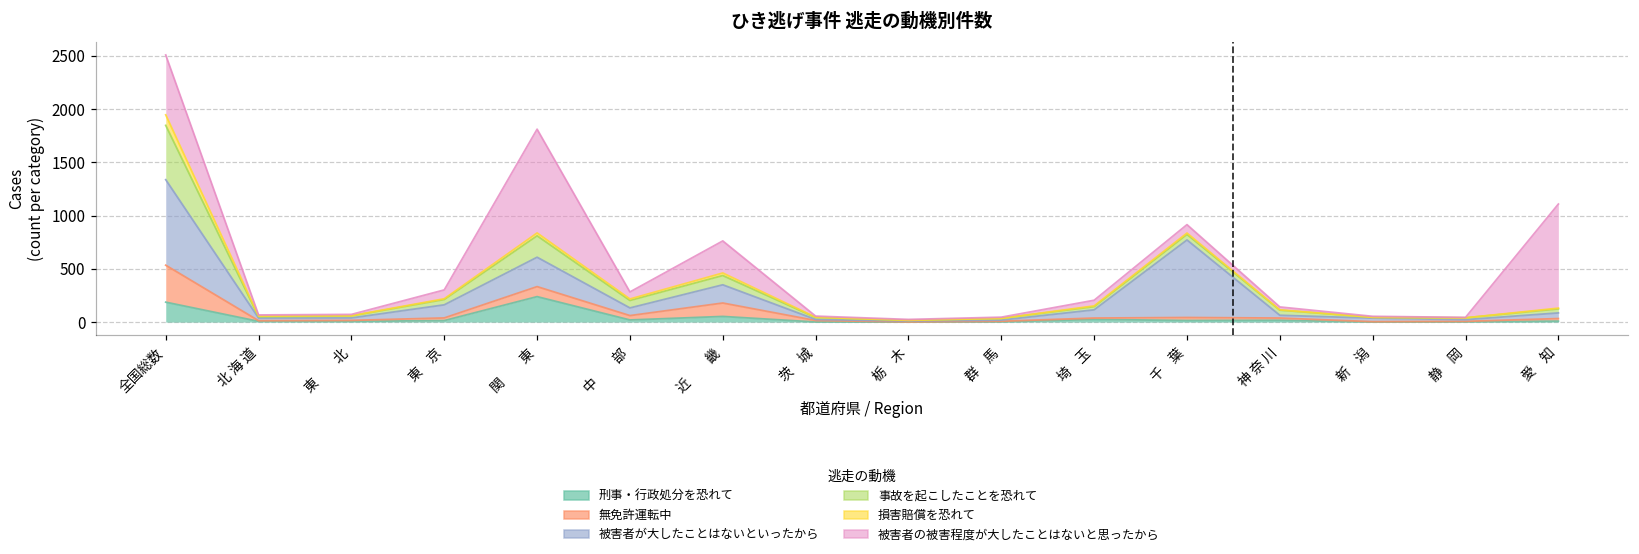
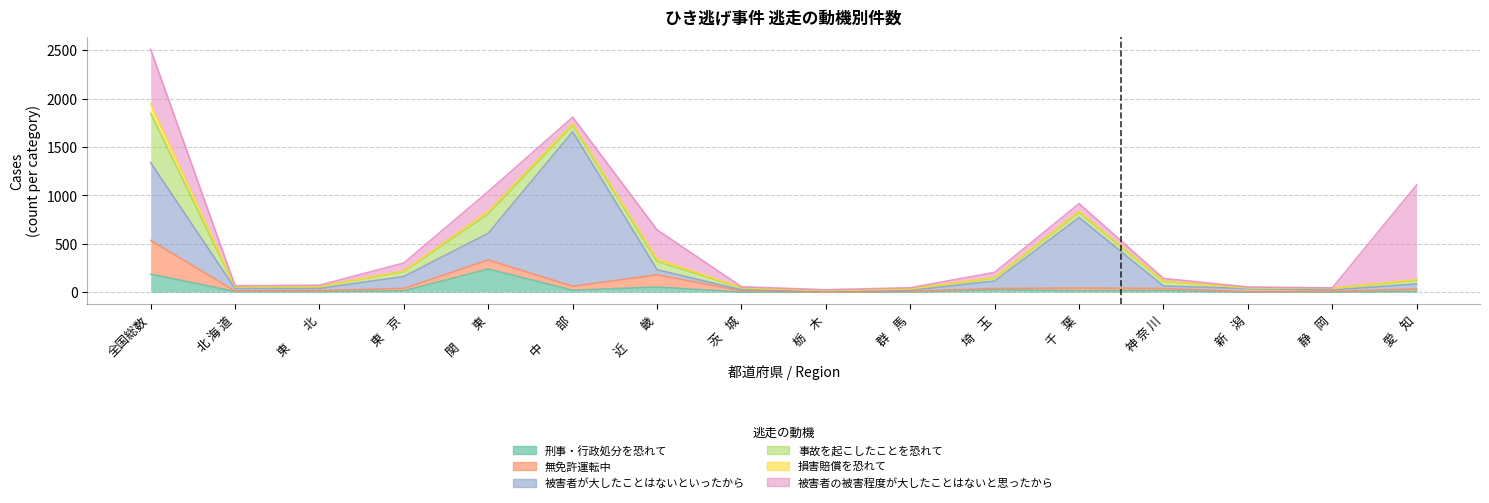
  {
    "刑事・行政処分を恐れて": {
      "全国総数": 200,
      "関 東": 200,
      "中 部": 0,
      "近 畿": 100,
      "千 葉": 0
    },
    "無免許運転中": {
      "全国総数": 300,
      "関 東": 100,
      "中 部": 0,
      "近 畿": 100,
      "千 葉": 0
    },
    "被害者が大したことはないといったから": {
      "全国総数": 800,
      "東 京": 100,
      "関 東": 300,
-     "中 部": 100,
-     "近 畿": 200,
+     "中 部": 1600,
+     "近 畿": 100,
      "埼 玉": 100,
      "千 葉": 700,
      "愛 知": 100
    },
    "事故を起こしたことを恐れて": {
      "全国総数": 500,
      "関 東": 200
    },
    "損害賠償を恐れて": {
      "全国総数": 100,
      "関 東": 0
    },
    "被害者の被害程度が大したことはないと思ったから": {
      "全国総数": 600,
      "東 京": 100,
-     "関 東": 1000,
+     "関 東": 200,
      "中 部": 100,
      "近 畿": 300,
      "埼 玉": 100,
      "千 葉": 100,
      "神 奈 川": 0,
      "愛 知": 1000
    }
  }
